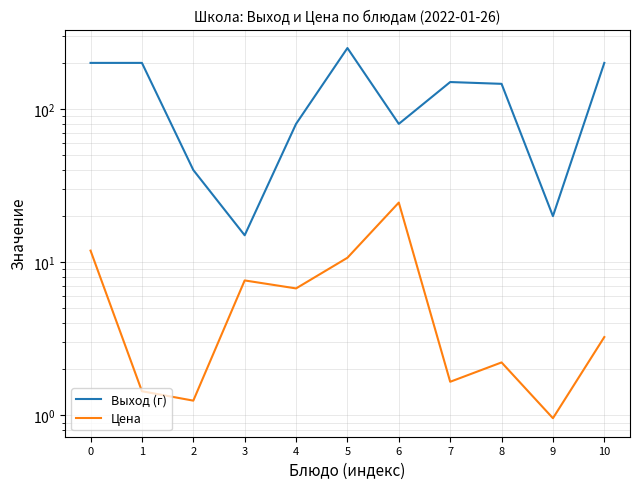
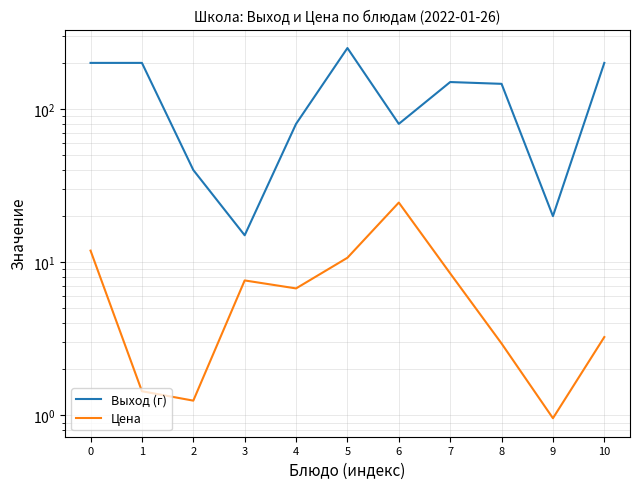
  {
    "Выход (г)": {
      "0": 200,
      "1": 200,
      "2": 40,
      "3": 15,
      "4": 80,
      "5": 250,
      "6": 80,
      "7": 150,
      "8": 150,
      "9": 20,
      "10": 200
    },
    "Цена": {
      "0": 12,
      "2": 1.3,
      "3": 8,
      "4": 7,
      "5": 11,
      "6": 25,
-     "7": 1.7,
-     "8": 2.2,
+     "7": 8,
+     "8": 3.0,
      "9": 1.0,
      "10": 3.3
    }
  }
